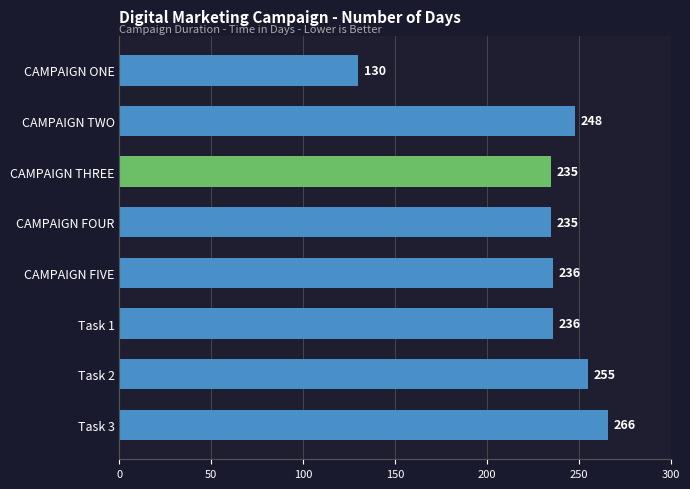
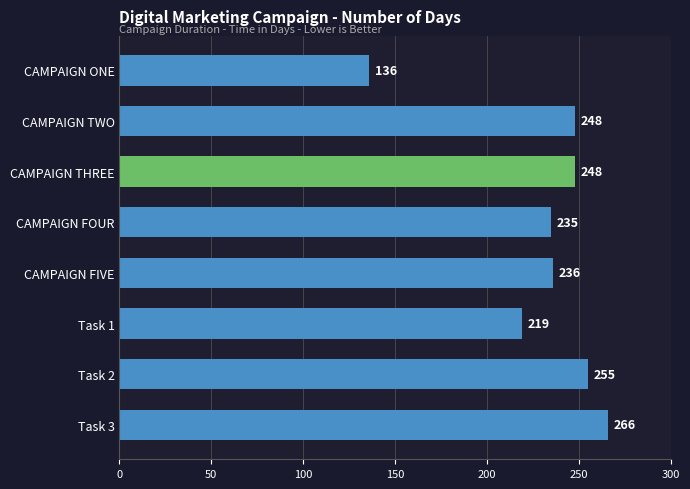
  {
-   "CAMPAIGN ONE": 130,
+   "CAMPAIGN ONE": 136,
    "CAMPAIGN TWO": 248,
-   "CAMPAIGN THREE": 235,
+   "CAMPAIGN THREE": 248,
    "CAMPAIGN FOUR": 235,
    "CAMPAIGN FIVE": 236,
-   "Task 1": 236,
+   "Task 1": 219,
    "Task 2": 255,
    "Task 3": 266
  }
